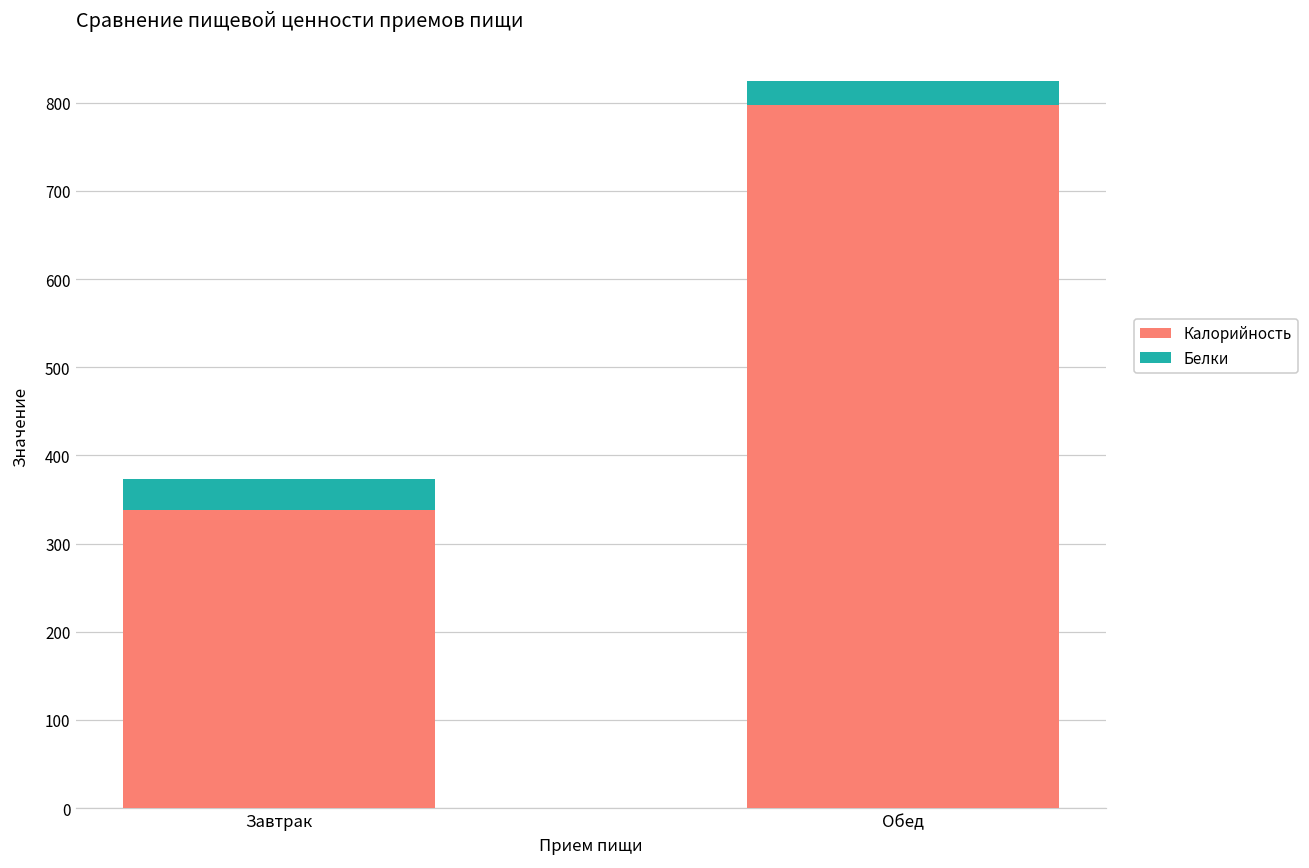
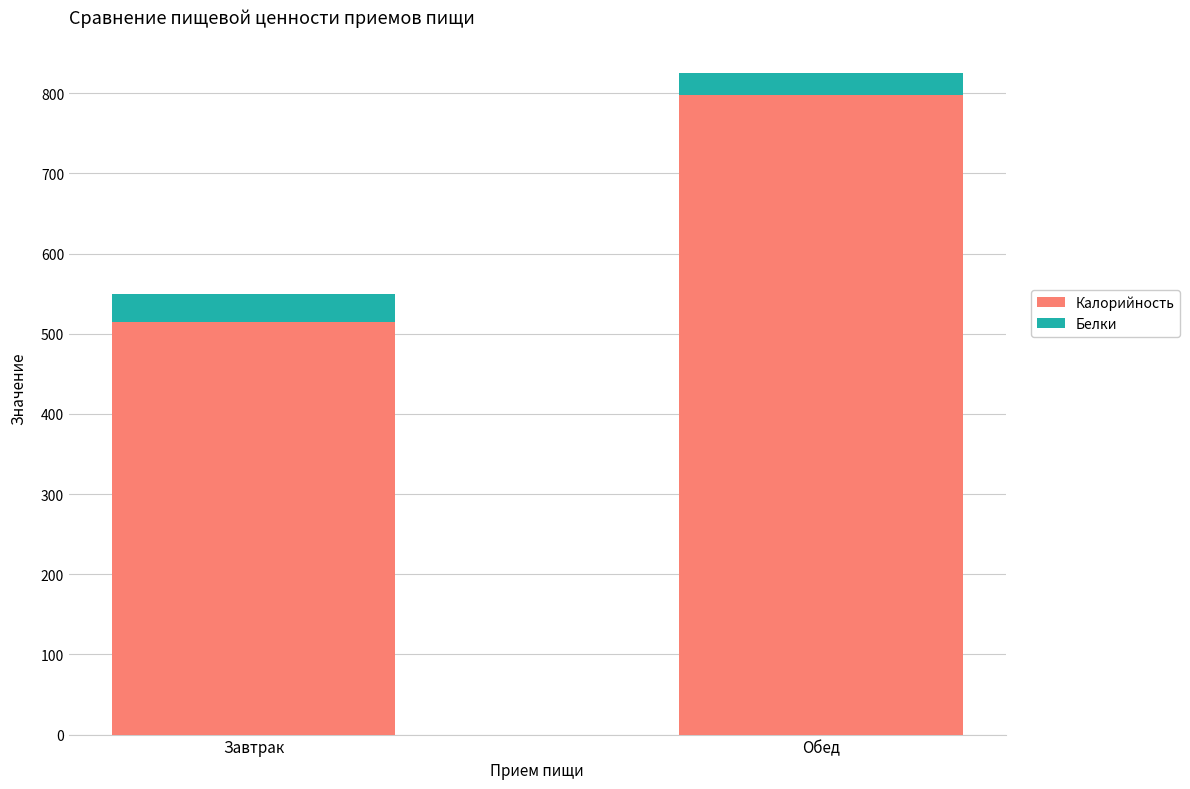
  {
    "Калорийность": {
-     "Завтрак": 340,
+     "Завтрак": 510,
      "Обед": 800
    },
    "Белки": {
      "Завтрак": 30,
      "Обед": 30
    }
  }
